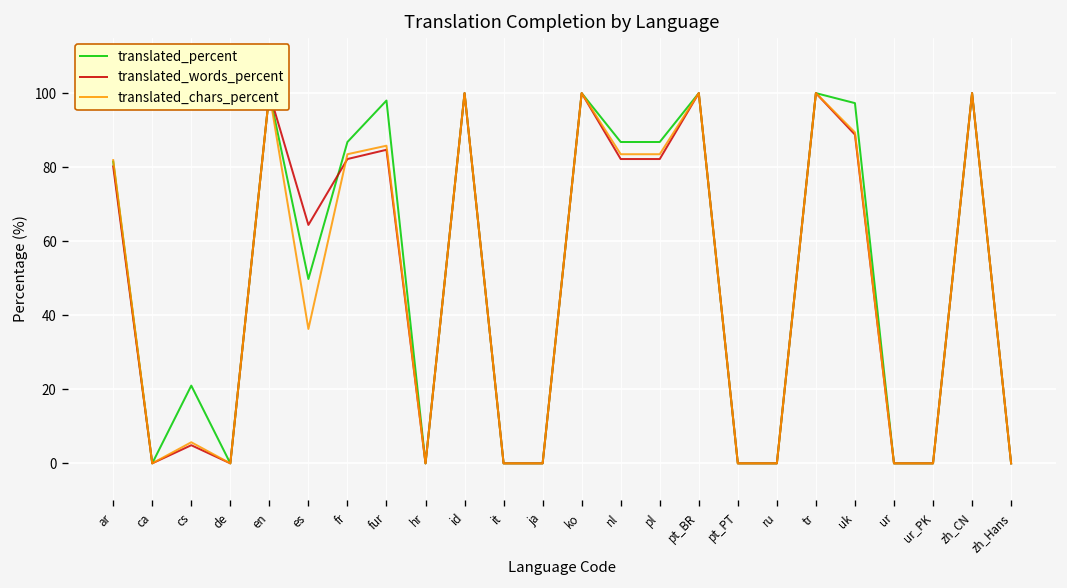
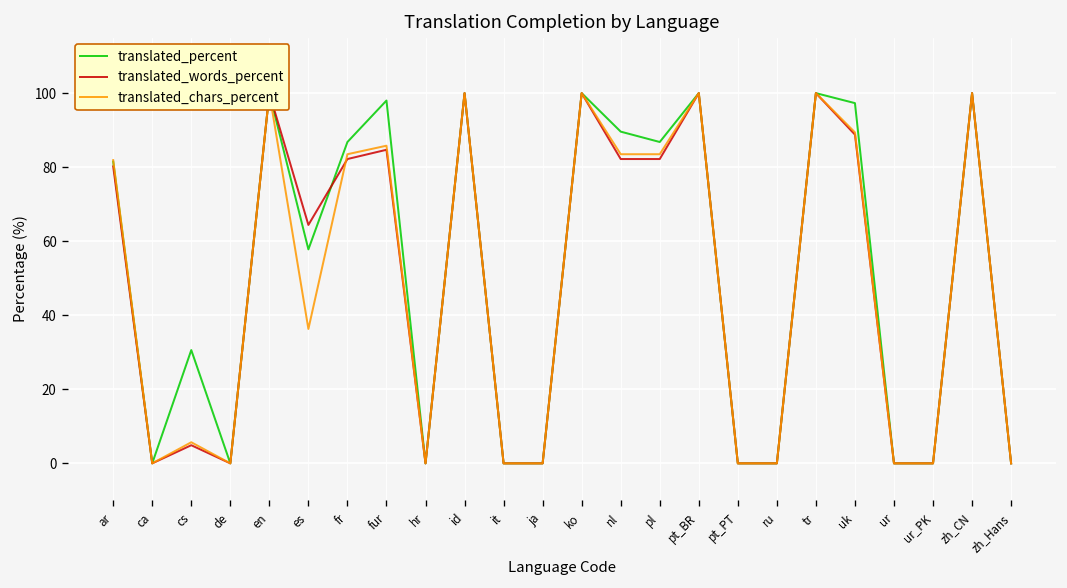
  {
    "translated_percent": {
-     "cs": 21,
-     "es": 50,
+     "cs": 31,
+     "es": 58,
      "fr": 87,
      "fur": 98,
-     "nl": 87,
+     "nl": 90,
      "pl": 87,
      "uk": 97
    },
    "translated_words_percent": {
      "ar": 80,
      "es": 64,
      "fr": 82,
      "fur": 85,
      "nl": 82,
      "pl": 82
    },
    "translated_chars_percent": {
      "es": 36,
      "fr": 84,
      "fur": 86,
      "nl": 84,
      "pl": 84
    }
  }
